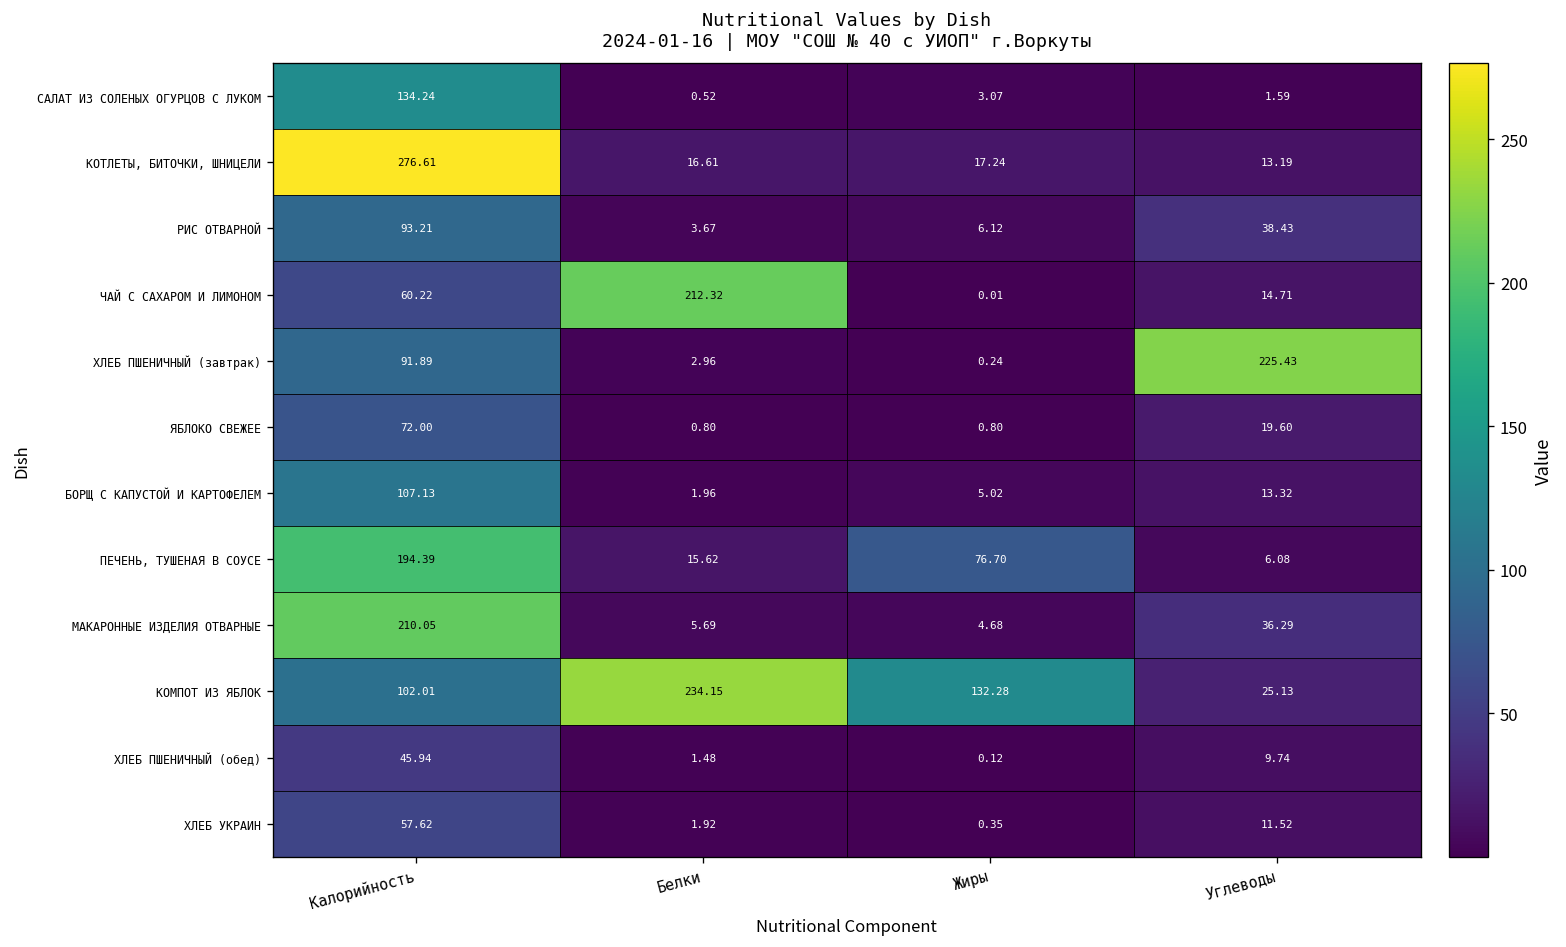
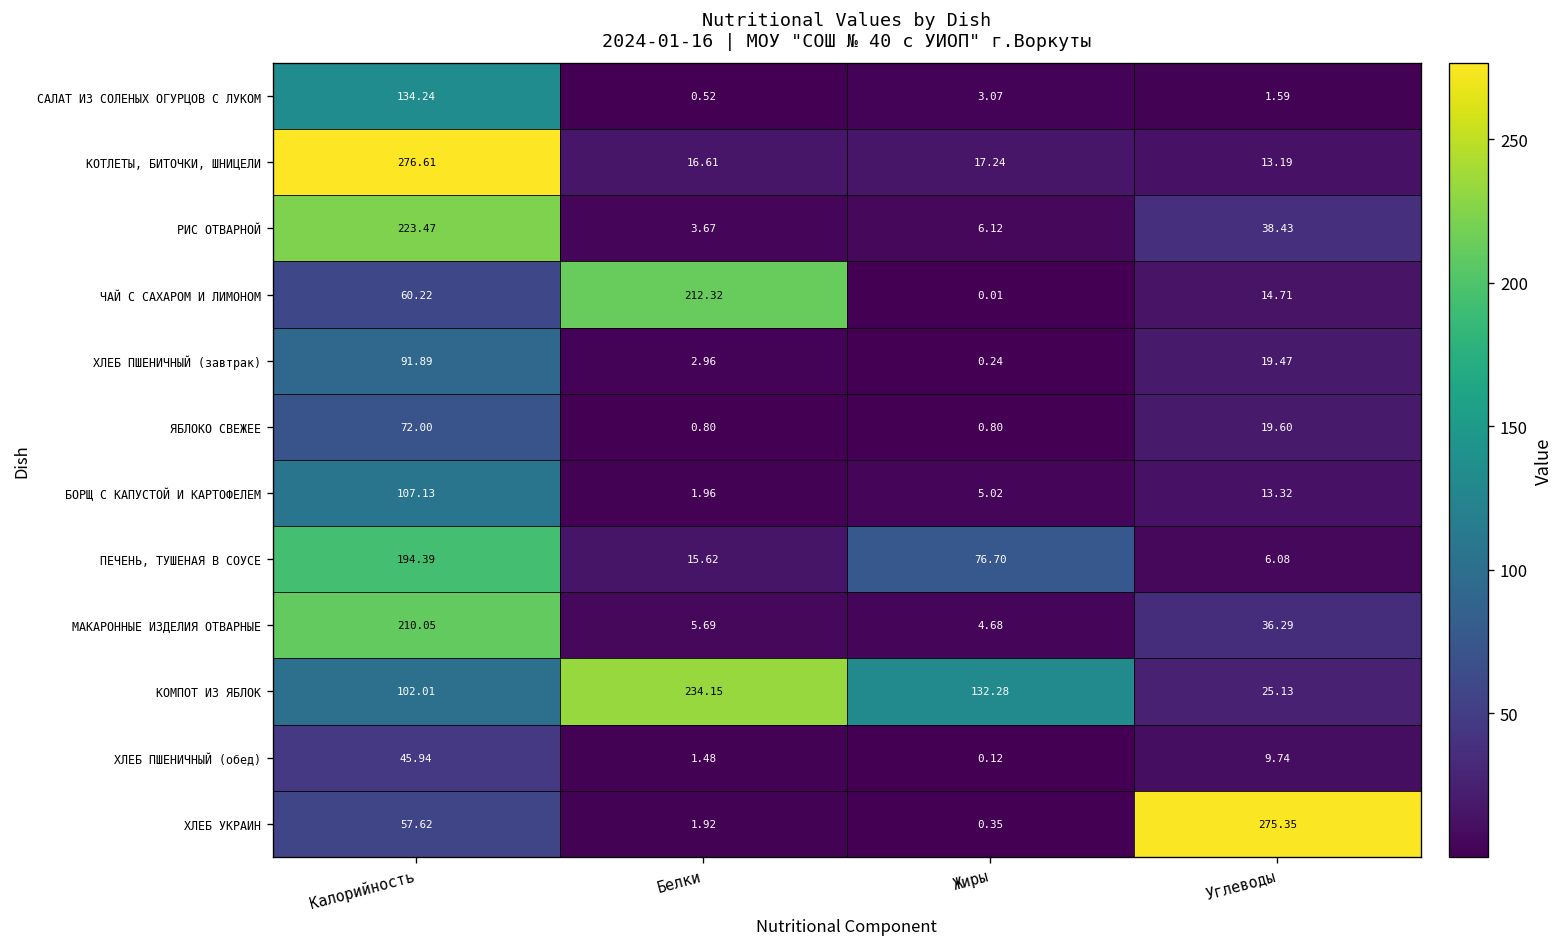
  {
    "САЛАТ ИЗ СОЛЕНЫХ ОГУРЦОВ С ЛУКОМ": {
      "Калорийность": 134.24,
      "Белки": 0.52,
      "Жиры": 3.07,
      "Углеводы": 1.59
    },
    "КОТЛЕТЫ, БИТОЧКИ, ШНИЦЕЛИ": {
      "Калорийность": 276.61,
      "Белки": 16.61,
      "Жиры": 17.24,
      "Углеводы": 13.19
    },
    "РИС ОТВАРНОЙ": {
-     "Калорийность": 93.21,
+     "Калорийность": 223.47,
      "Белки": 3.67,
      "Жиры": 6.12,
      "Углеводы": 38.43
    },
    "ЧАЙ С САХАРОМ И ЛИМОНОМ": {
      "Калорийность": 60.22,
      "Белки": 212.32,
      "Жиры": 0.01,
      "Углеводы": 14.71
    },
    "ХЛЕБ ПШЕНИЧНЫЙ (завтрак)": {
      "Калорийность": 91.89,
      "Белки": 2.96,
      "Жиры": 0.24,
-     "Углеводы": 225.43
+     "Углеводы": 19.47
    },
    "ЯБЛОКО СВЕЖЕЕ": {
      "Калорийность": 72.00,
      "Белки": 0.80,
      "Жиры": 0.80,
      "Углеводы": 19.60
    },
    "БОРЩ С КАПУСТОЙ И КАРТОФЕЛЕМ": {
      "Калорийность": 107.13,
      "Белки": 1.96,
      "Жиры": 5.02,
      "Углеводы": 13.32
    },
    "ПЕЧЕНЬ, ТУШЕНАЯ В СОУСЕ": {
      "Калорийность": 194.39,
      "Белки": 15.62,
      "Жиры": 76.70,
      "Углеводы": 6.08
    },
    "МАКАРОННЫЕ ИЗДЕЛИЯ ОТВАРНЫЕ": {
      "Калорийность": 210.05,
      "Белки": 5.69,
      "Жиры": 4.68,
      "Углеводы": 36.29
    },
    "КОМПОТ ИЗ ЯБЛОК": {
      "Калорийность": 102.01,
      "Белки": 234.15,
      "Жиры": 132.28,
      "Углеводы": 25.13
    },
    "ХЛЕБ ПШЕНИЧНЫЙ (обед)": {
      "Калорийность": 45.94,
      "Белки": 1.48,
      "Жиры": 0.12,
      "Углеводы": 9.74
    },
    "ХЛЕБ УКРАИН": {
      "Калорийность": 57.62,
      "Белки": 1.92,
      "Жиры": 0.35,
-     "Углеводы": 11.52
+     "Углеводы": 275.35
    }
  }
